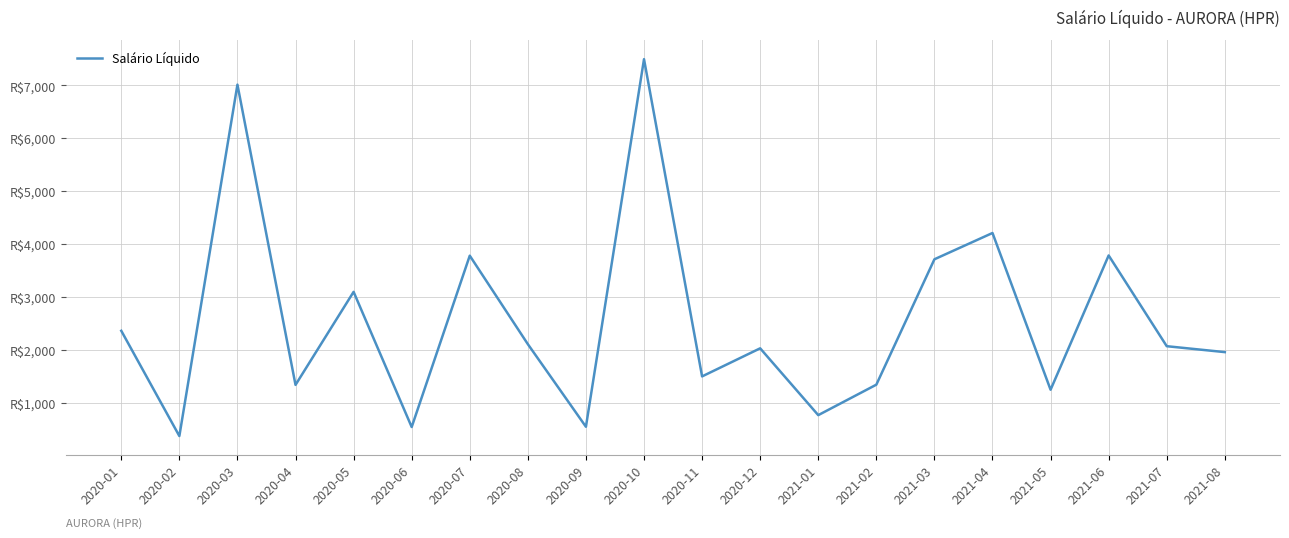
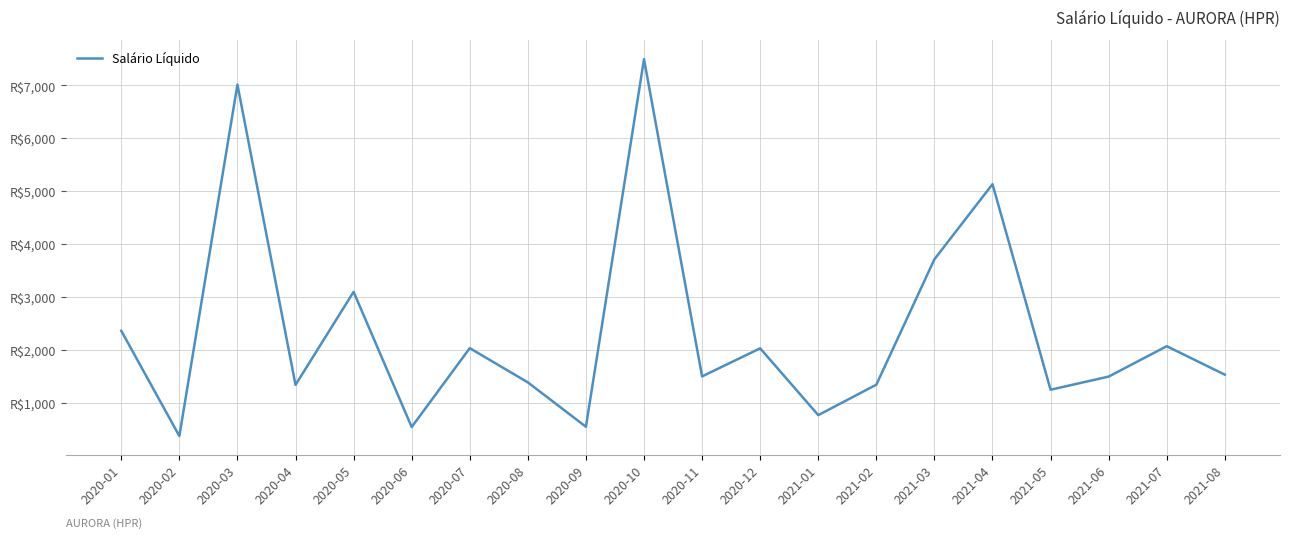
  {
    "2020-01": "R$2,400",
    "2020-02": "R$400",
    "2020-03": "R$7,000",
    "2020-04": "R$1,300",
    "2020-05": "R$3,100",
    "2020-06": "R$500",
-   "2020-07": "R$3,800",
-   "2020-08": "R$2,100",
+   "2020-07": "R$2,000",
+   "2020-08": "R$1,400",
    "2020-09": "R$500",
    "2020-10": "R$7,500",
    "2020-11": "R$1,500",
    "2020-12": "R$2,000",
    "2021-01": "R$800",
    "2021-02": "R$1,300",
    "2021-03": "R$3,700",
-   "2021-04": "R$4,200",
+   "2021-04": "R$5,100",
    "2021-05": "R$1,200",
-   "2021-06": "R$3,800",
+   "2021-06": "R$1,500",
    "2021-07": "R$2,100",
-   "2021-08": "R$2,000"
+   "2021-08": "R$1,500"
  }
